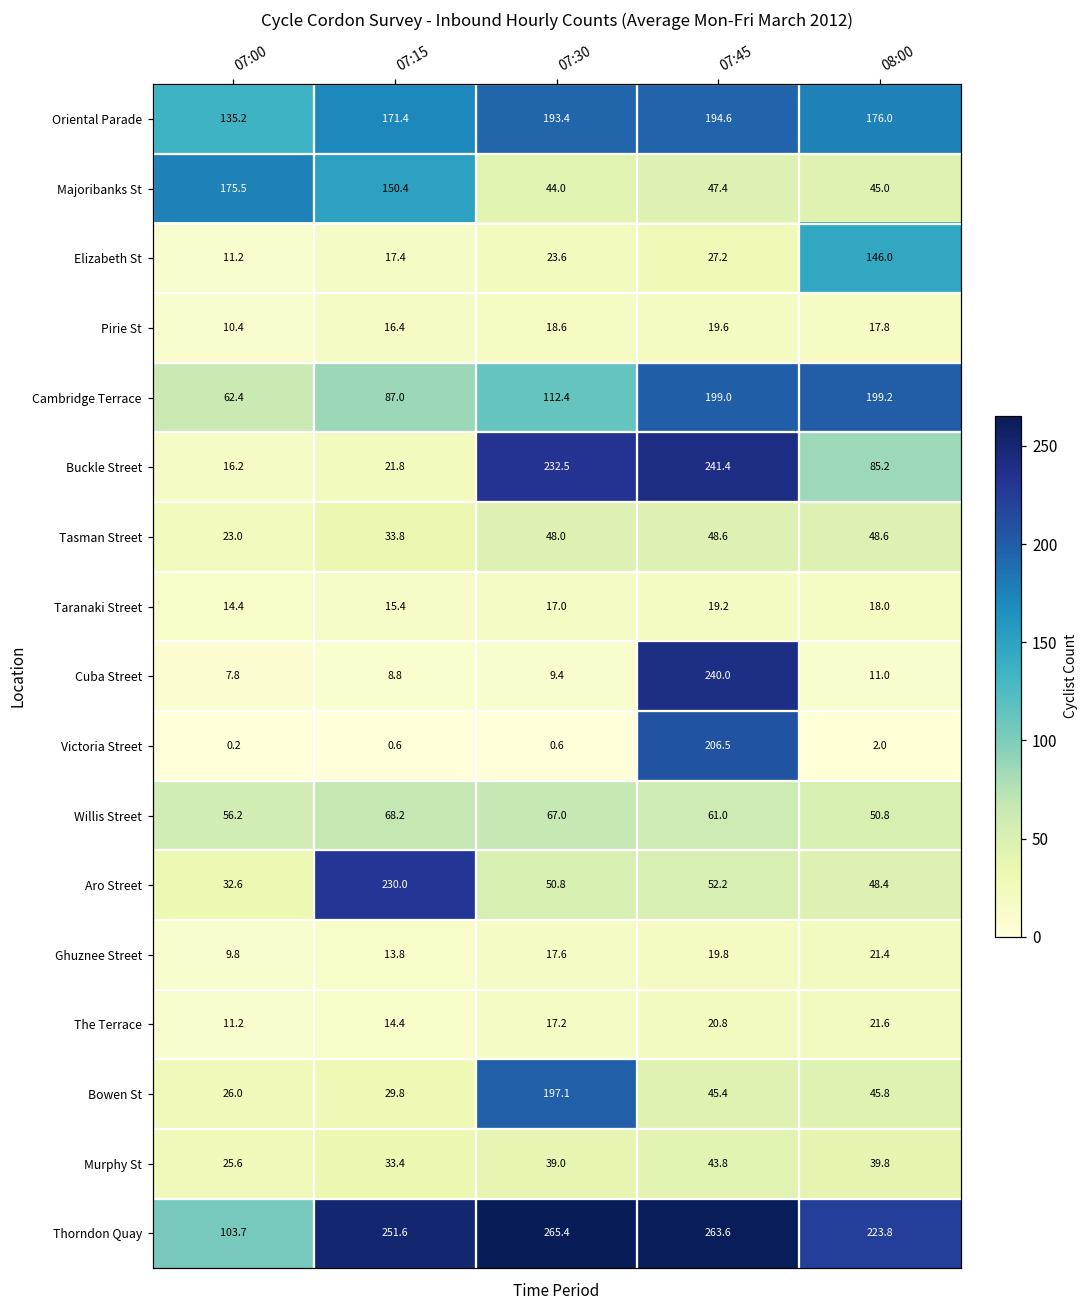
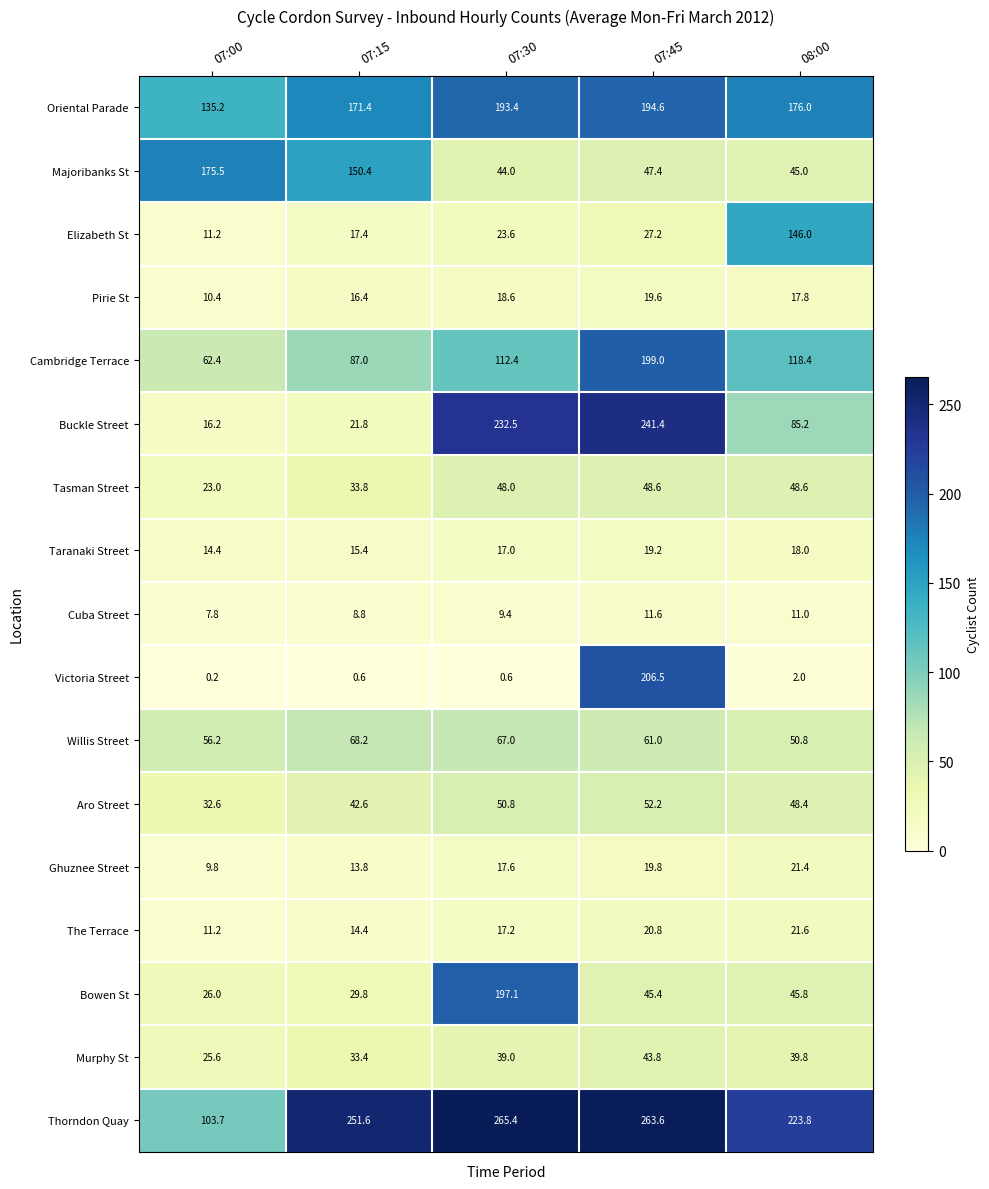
  {
    "Oriental Parade": {
      "07:00": 135.2,
      "07:15": 171.4,
      "07:30": 193.4,
      "07:45": 194.6,
      "08:00": 176.0
    },
    "Majoribanks St": {
      "07:00": 175.5,
      "07:15": 150.4,
      "07:30": 44.0,
      "07:45": 47.4,
      "08:00": 45.0
    },
    "Elizabeth St": {
      "07:00": 11.2,
      "07:15": 17.4,
      "07:30": 23.6,
      "07:45": 27.2,
      "08:00": 146.0
    },
    "Pirie St": {
      "07:00": 10.4,
      "07:15": 16.4,
      "07:30": 18.6,
      "07:45": 19.6,
      "08:00": 17.8
    },
    "Cambridge Terrace": {
      "07:00": 62.4,
      "07:15": 87.0,
      "07:30": 112.4,
      "07:45": 199.0,
-     "08:00": 199.2
+     "08:00": 118.4
    },
    "Buckle Street": {
      "07:00": 16.2,
      "07:15": 21.8,
      "07:30": 232.5,
      "07:45": 241.4,
      "08:00": 85.2
    },
    "Tasman Street": {
      "07:00": 23.0,
      "07:15": 33.8,
      "07:30": 48.0,
      "07:45": 48.6,
      "08:00": 48.6
    },
    "Taranaki Street": {
      "07:00": 14.4,
      "07:15": 15.4,
      "07:30": 17.0,
      "07:45": 19.2,
      "08:00": 18.0
    },
    "Cuba Street": {
      "07:00": 7.8,
      "07:15": 8.8,
      "07:30": 9.4,
-     "07:45": 240.0,
+     "07:45": 11.6,
      "08:00": 11.0
    },
    "Victoria Street": {
      "07:00": 0.2,
      "07:15": 0.6,
      "07:30": 0.6,
      "07:45": 206.5,
      "08:00": 2.0
    },
    "Willis Street": {
      "07:00": 56.2,
      "07:15": 68.2,
      "07:30": 67.0,
      "07:45": 61.0,
      "08:00": 50.8
    },
    "Aro Street": {
      "07:00": 32.6,
-     "07:15": 230.0,
+     "07:15": 42.6,
      "07:30": 50.8,
      "07:45": 52.2,
      "08:00": 48.4
    },
    "Ghuznee Street": {
      "07:00": 9.8,
      "07:15": 13.8,
      "07:30": 17.6,
      "07:45": 19.8,
      "08:00": 21.4
    },
    "The Terrace": {
      "07:00": 11.2,
      "07:15": 14.4,
      "07:30": 17.2,
      "07:45": 20.8,
      "08:00": 21.6
    },
    "Bowen St": {
      "07:00": 26.0,
      "07:15": 29.8,
      "07:30": 197.1,
      "07:45": 45.4,
      "08:00": 45.8
    },
    "Murphy St": {
      "07:00": 25.6,
      "07:15": 33.4,
      "07:30": 39.0,
      "07:45": 43.8,
      "08:00": 39.8
    },
    "Thorndon Quay": {
      "07:00": 103.7,
      "07:15": 251.6,
      "07:30": 265.4,
      "07:45": 263.6,
      "08:00": 223.8
    }
  }
